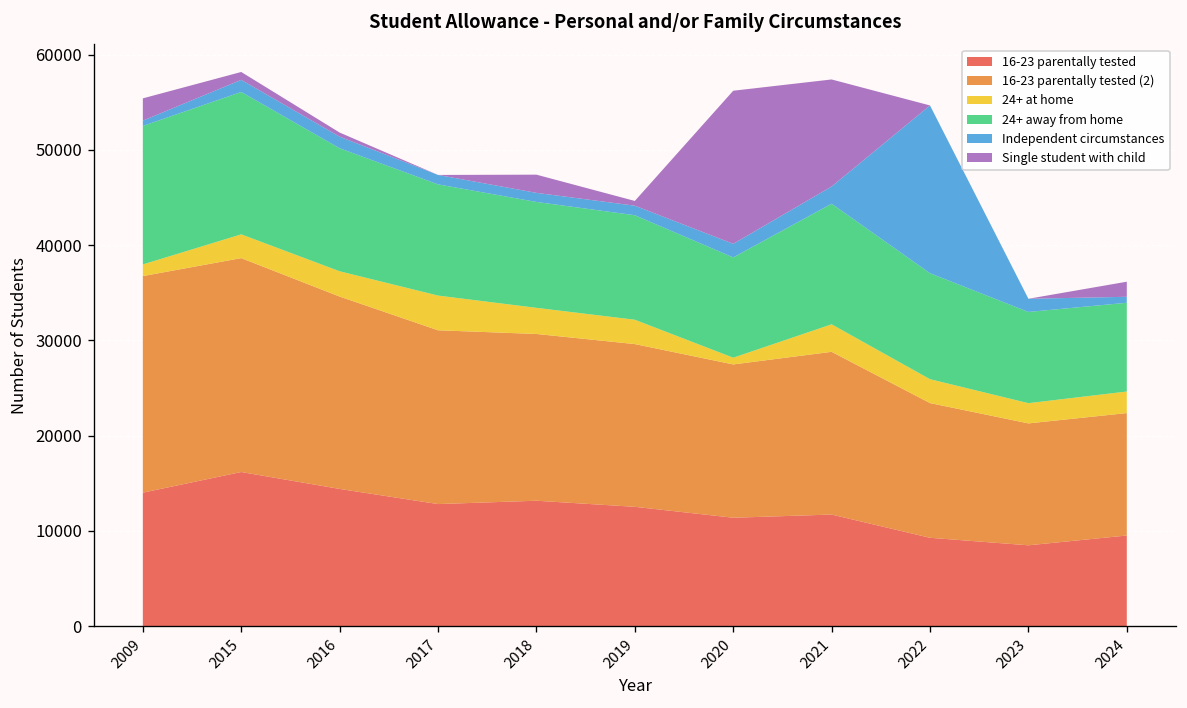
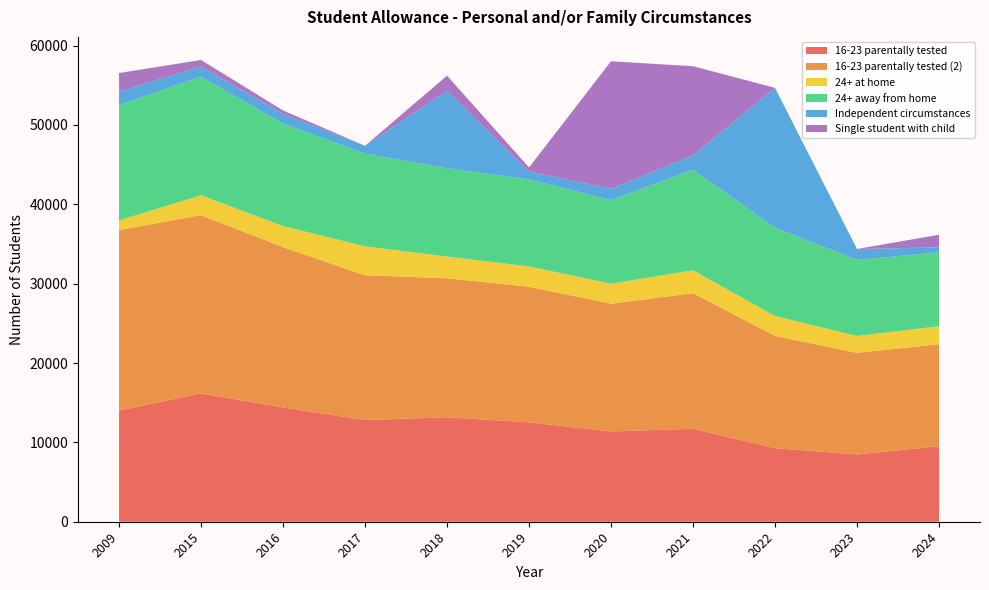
  {
    "24+ at home": {
      "2009": 1000,
      "2015": 2000,
      "2016": 3000,
      "2017": 4000,
      "2018": 3000,
      "2019": 3000,
-     "2020": 1000,
+     "2020": 3000,
      "2021": 3000,
      "2022": 3000,
      "2023": 2000,
      "2024": 2000
    },
    "24+ away from home": {
      "2009": 15000,
      "2015": 15000,
      "2016": 13000,
      "2017": 12000,
      "2018": 11000,
      "2019": 11000,
      "2020": 11000,
      "2021": 13000,
      "2022": 11000,
      "2023": 10000,
      "2024": 9000
    },
    "Independent circumstances": {
-     "2009": 1000,
+     "2009": 2000,
      "2015": 1000,
      "2016": 1000,
-     "2018": 1000,
+     "2018": 10000,
      "2019": 1000,
      "2020": 1000,
      "2021": 2000,
      "2024": 1000
    },
    "Single student with child": {
      "2009": 2000,
      "2015": 1000,
      "2016": 0,
      "2018": 2000,
      "2019": 0,
      "2020": 16000,
      "2021": 11000,
      "2024": 2000
    }
  }
